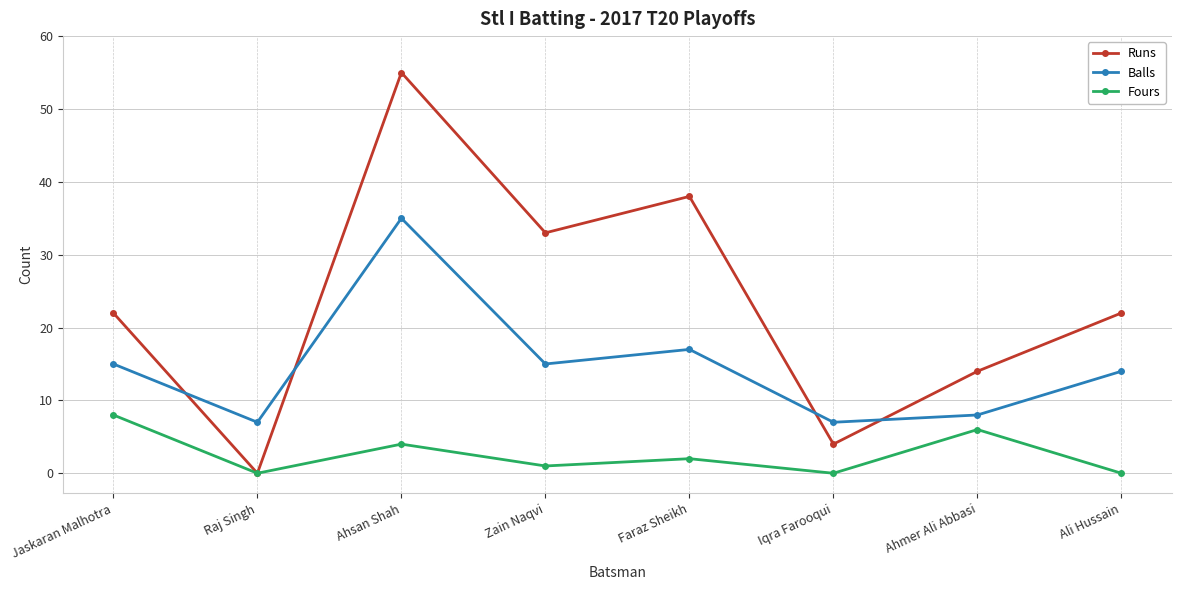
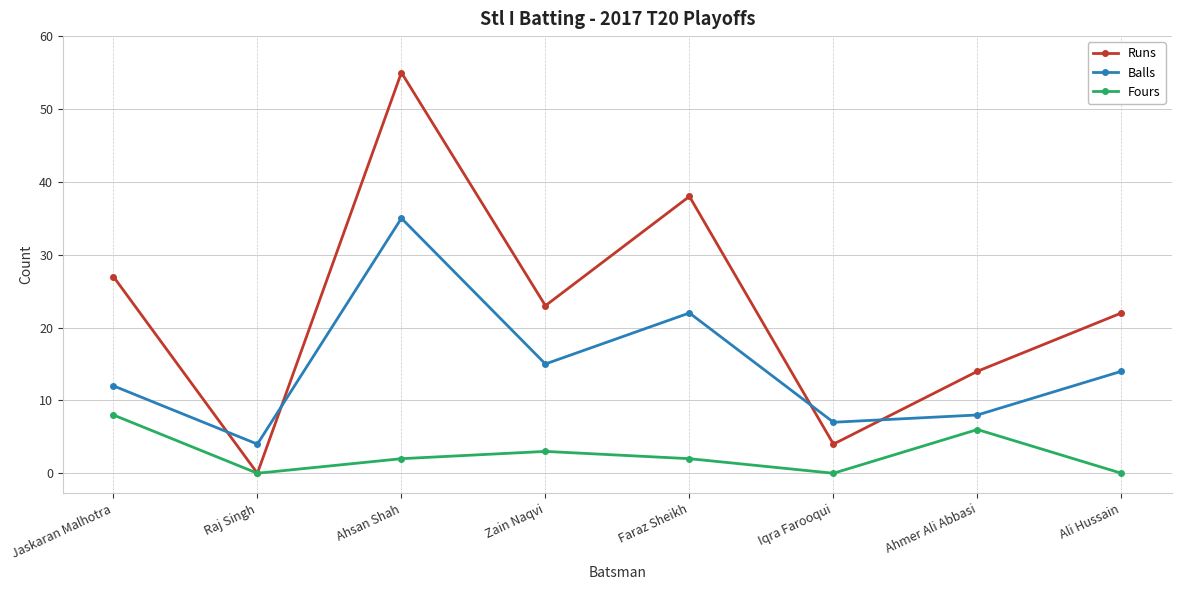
  {
    "Runs": {
-     "Jaskaran Malhotra": 22,
+     "Jaskaran Malhotra": 27,
      "Ahsan Shah": 55,
-     "Zain Naqvi": 33,
+     "Zain Naqvi": 23,
      "Faraz Sheikh": 38,
      "Iqra Farooqui": 4,
      "Ahmer Ali Abbasi": 14,
      "Ali Hussain": 22
    },
    "Balls": {
-     "Jaskaran Malhotra": 15,
-     "Raj Singh": 7,
+     "Jaskaran Malhotra": 12,
+     "Raj Singh": 4,
      "Ahsan Shah": 35,
      "Zain Naqvi": 15,
-     "Faraz Sheikh": 17,
+     "Faraz Sheikh": 22,
      "Iqra Farooqui": 7,
      "Ahmer Ali Abbasi": 8,
      "Ali Hussain": 14
    },
    "Fours": {
      "Jaskaran Malhotra": 8,
-     "Ahsan Shah": 4,
-     "Zain Naqvi": 1,
+     "Ahsan Shah": 2,
+     "Zain Naqvi": 3,
      "Faraz Sheikh": 2,
      "Iqra Farooqui": 0,
      "Ahmer Ali Abbasi": 6,
      "Ali Hussain": 0
    }
  }
